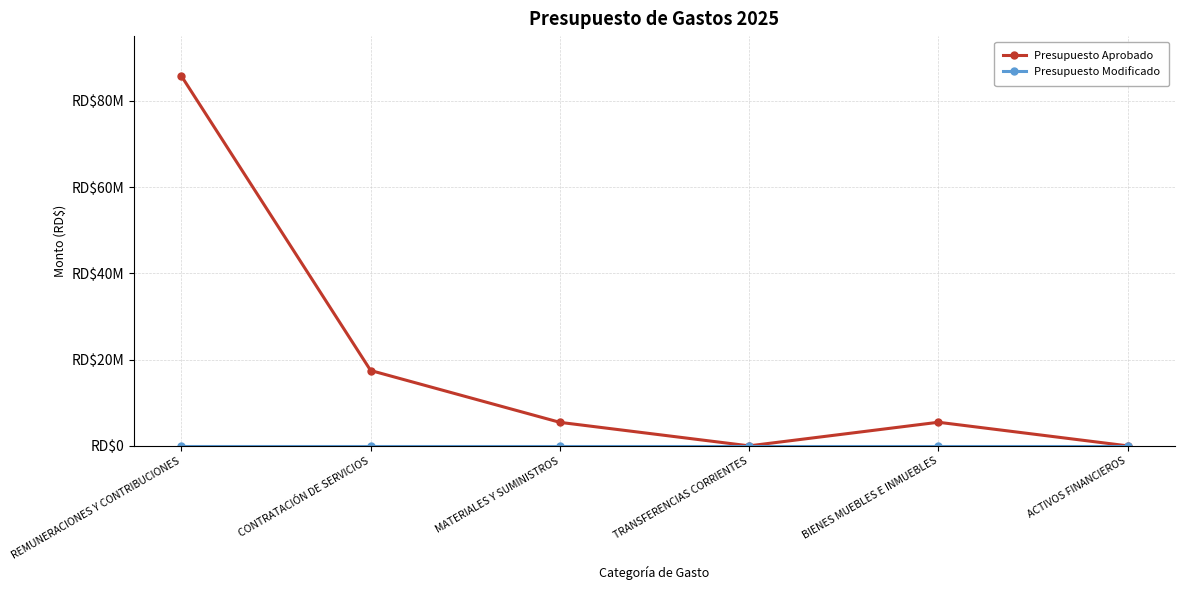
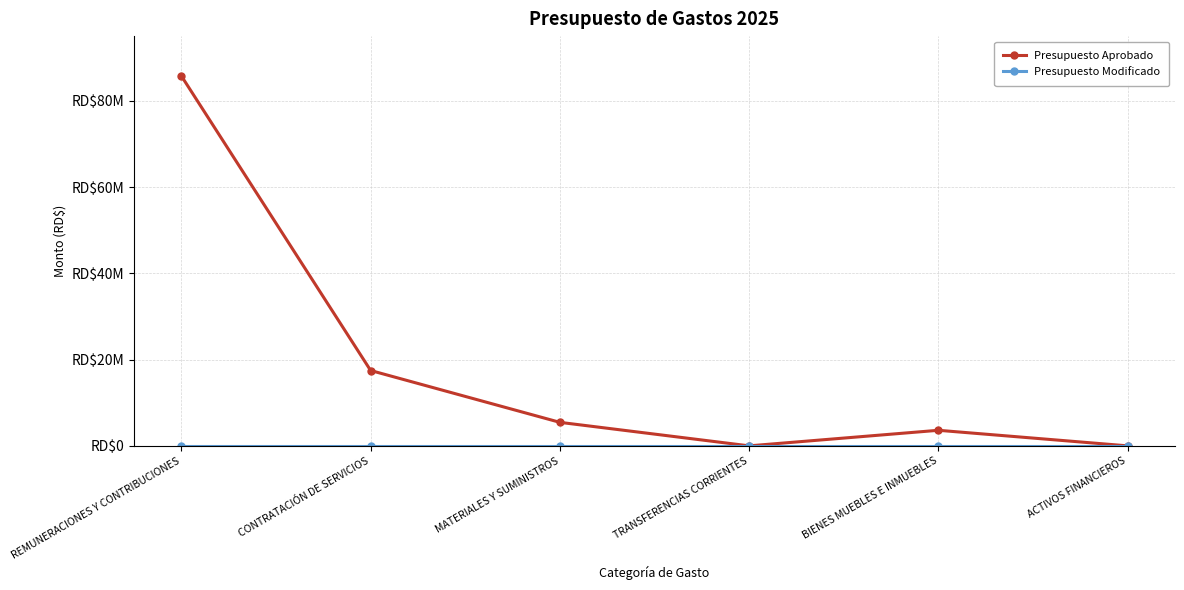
  {
    "Presupuesto Aprobado": {
      "REMUNERACIONES Y CONTRIBUCIONES": "RD$86000000",
      "CONTRATACIÓN DE SERVICIOS": "RD$17000000",
      "MATERIALES Y SUMINISTROS": "RD$5000000",
-     "BIENES MUEBLES E INMUEBLES": "RD$5000000"
+     "BIENES MUEBLES E INMUEBLES": "RD$4000000"
    },
    "Presupuesto Modificado": {
      "REMUNERACIONES Y CONTRIBUCIONES": "RD$0",
      "CONTRATACIÓN DE SERVICIOS": "RD$0",
      "MATERIALES Y SUMINISTROS": "RD$0",
      "BIENES MUEBLES E INMUEBLES": "RD$0"
    }
  }
